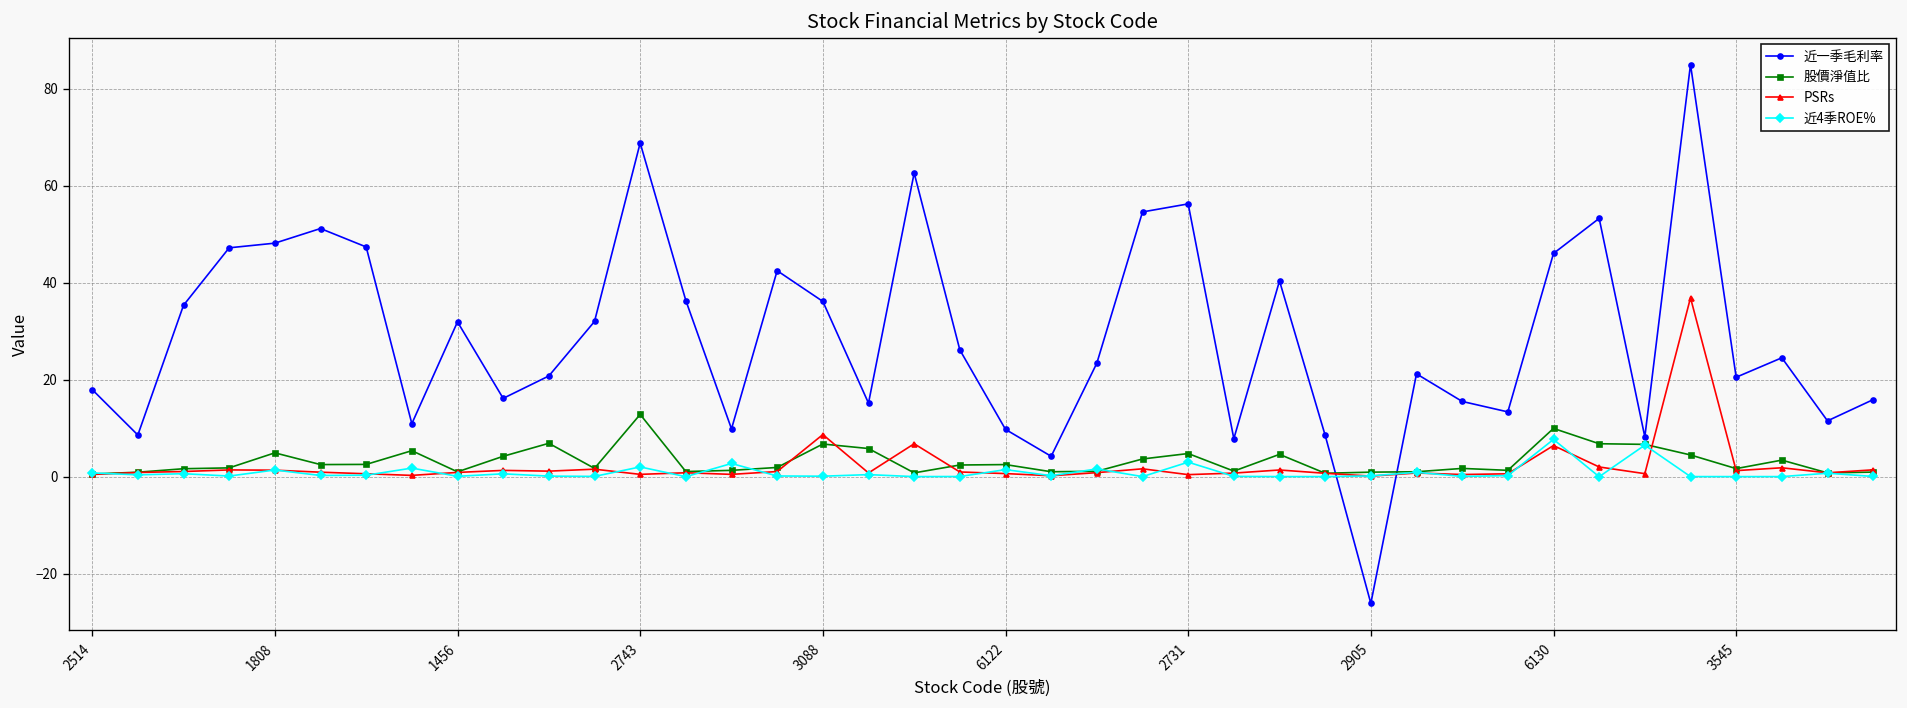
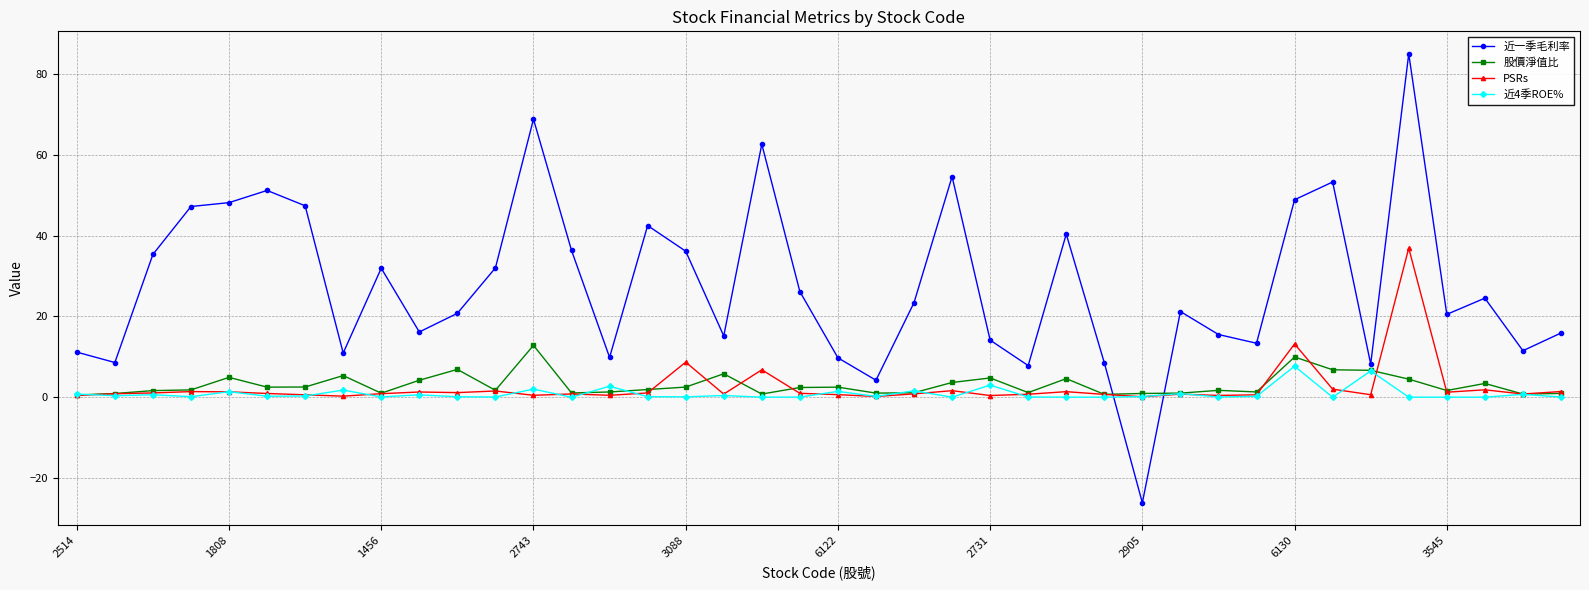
  {
    "近一季毛利率": {
-     "2514": 18,
+     "2514": 11,
      "1808": 48,
      "1456": 32,
      "2743": 69,
      "3088": 36,
      "6122": 10,
-     "2731": 56,
+     "2731": 14,
      "2905": -26,
-     "6130": 46,
+     "6130": 49,
      "3545": 21
    },
    "股價淨值比": {
      "1808": 5,
      "2743": 13,
-     "3088": 7,
+     "3088": 2,
      "6122": 2,
      "2731": 5,
      "2905": 1,
      "6130": 10
    },
    "PSRs": {
      "2743": 0,
      "3088": 9,
      "6122": 1,
      "2731": 0,
-     "6130": 6
+     "6130": 13
    },
    "近4季ROE%": {
      "1456": 0,
      "2743": 2,
      "3088": 0,
      "6122": 1,
      "2731": 3,
      "6130": 8,
      "3545": 0
    }
  }
